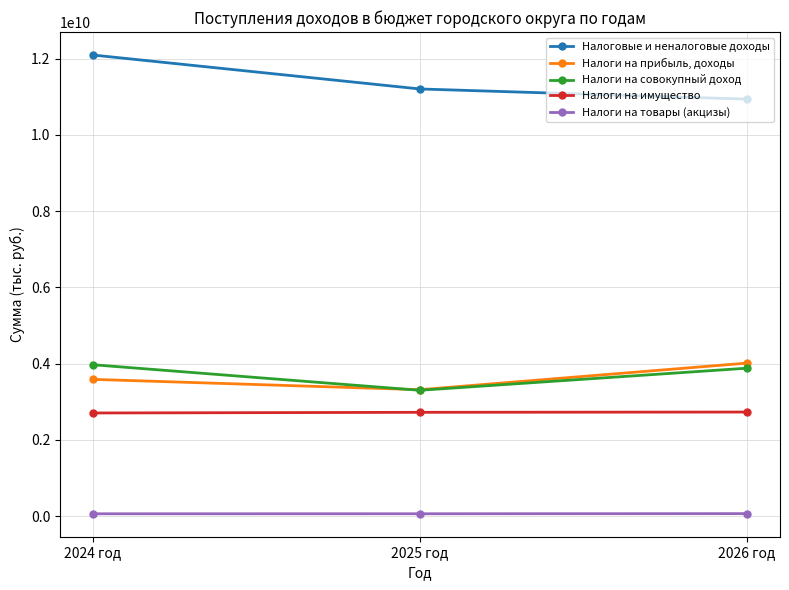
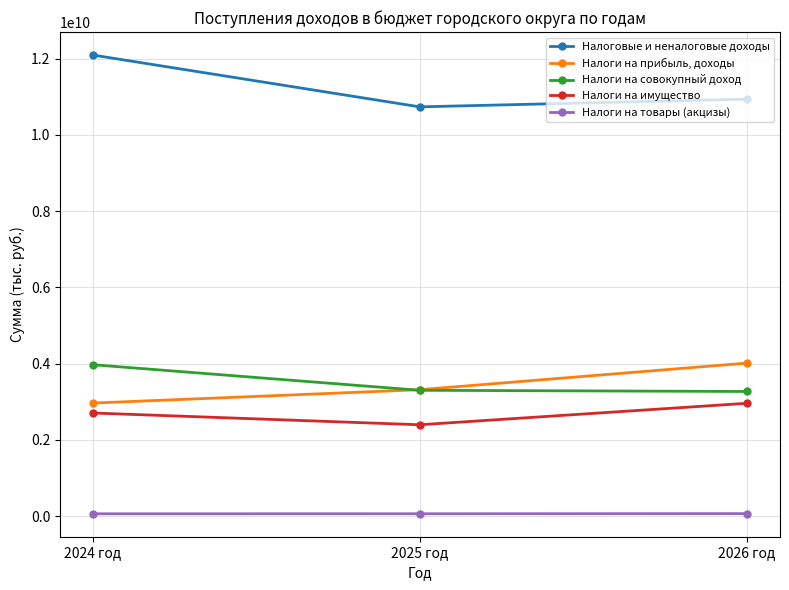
  {
    "Налоговые и неналоговые доходы": {
      "2024 год": 12100000000,
-     "2025 год": 11200000000
+     "2025 год": 10700000000
    },
    "Налоги на прибыль, доходы": {
-     "2024 год": 3600000000,
+     "2024 год": 3000000000,
      "2026 год": 4000000000
    },
    "Налоги на совокупный доход": {
      "2024 год": 4000000000,
-     "2026 год": 3900000000
+     "2026 год": 3300000000
    },
    "Налоги на имущество": {
      "2024 год": 2700000000,
-     "2025 год": 2700000000,
-     "2026 год": 2700000000
+     "2025 год": 2400000000,
+     "2026 год": 3000000000
    },
    "Налоги на товары (акцизы)": {
      "2024 год": 100000000,
      "2025 год": 100000000,
      "2026 год": 100000000
    }
  }
